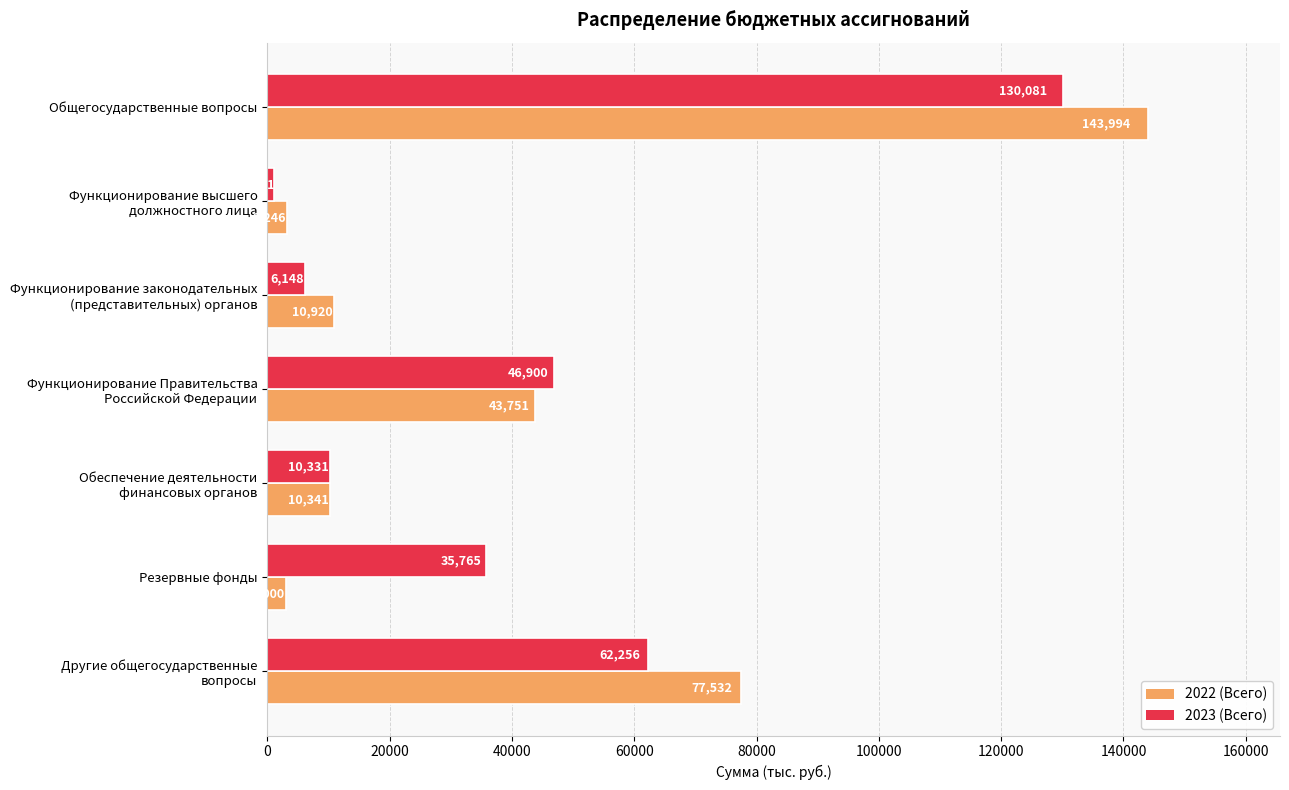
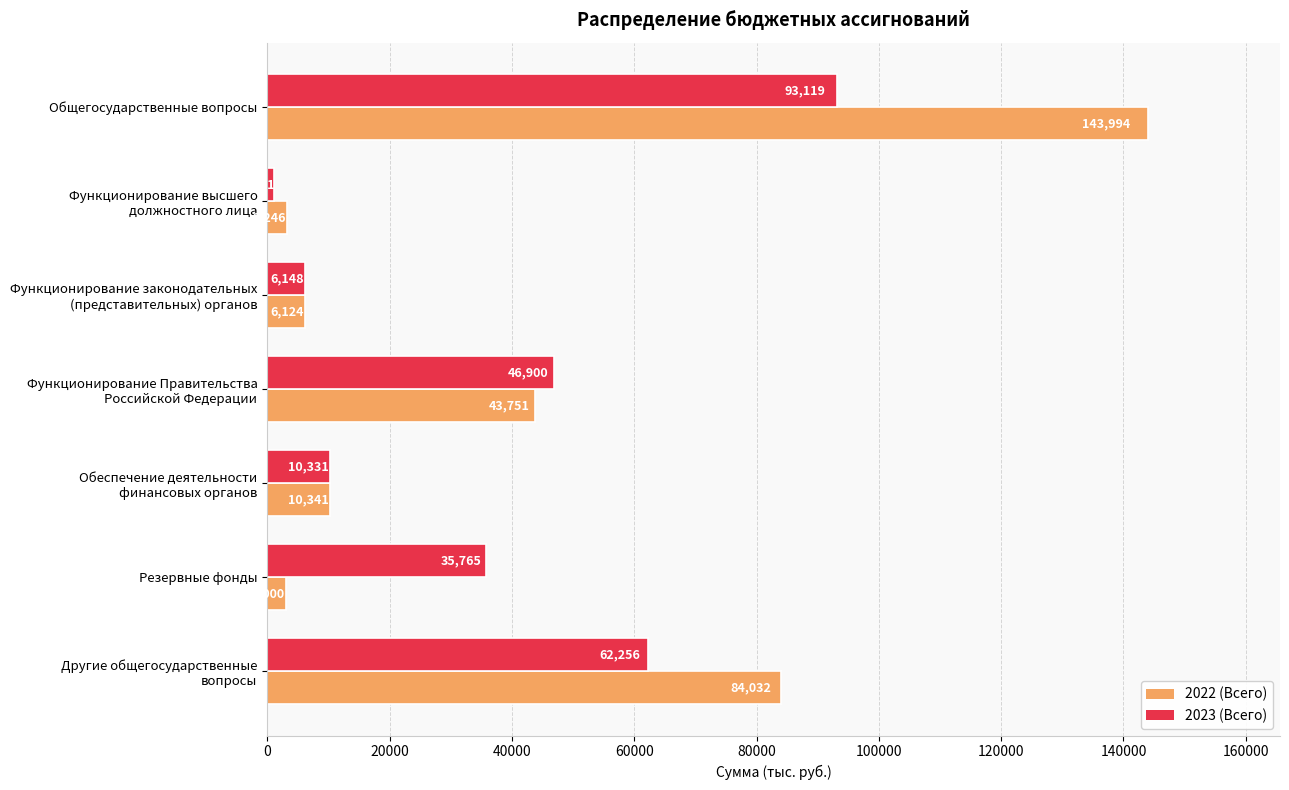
  {
    "2022 (Всего)": {
      "Общегосударственные вопросы": "143,994",
-     "Функционирование законодательных (представительных) органов": "10,920",
+     "Функционирование законодательных (представительных) органов": "6,124",
      "Функционирование Правительства Российской Федерации": "43,751",
      "Обеспечение деятельности финансовых органов": "10,341",
-     "Другие общегосударственные вопросы": "77,532"
+     "Другие общегосударственные вопросы": "84,032"
    },
    "2023 (Всего)": {
-     "Общегосударственные вопросы": "130,081",
+     "Общегосударственные вопросы": "93,119",
      "Функционирование законодательных (представительных) органов": "6,148",
      "Функционирование Правительства Российской Федерации": "46,900",
      "Обеспечение деятельности финансовых органов": "10,331",
      "Резервные фонды": "35,765",
      "Другие общегосударственные вопросы": "62,256"
    }
  }
